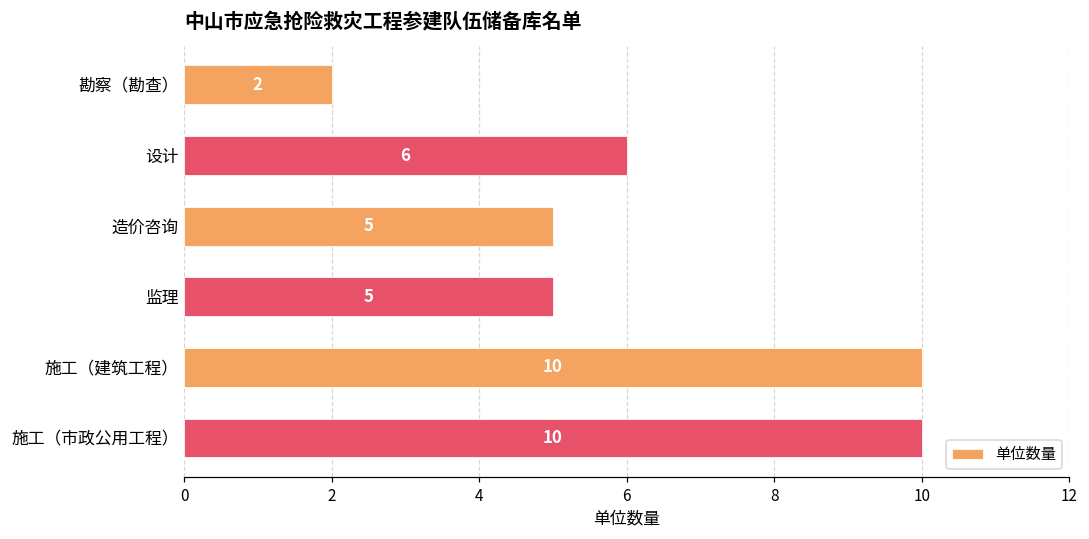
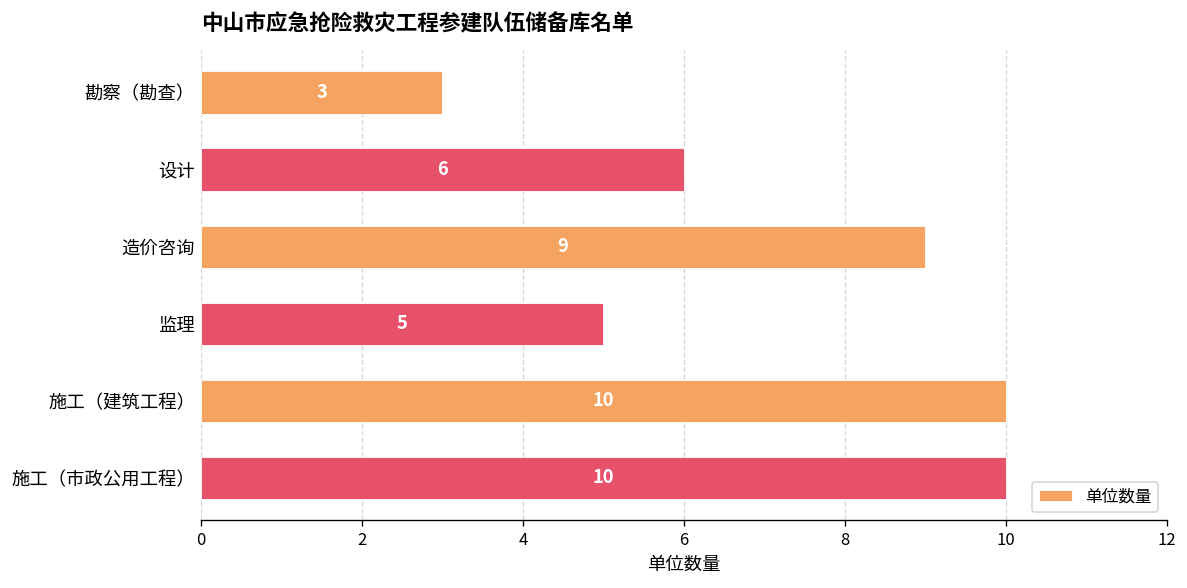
  {
-   "勘察（勘查）": 2,
+   "勘察（勘查）": 3,
    "设计": 6,
-   "造价咨询": 5,
+   "造价咨询": 9,
    "监理": 5,
    "施工（建筑工程）": 10,
    "施工（市政公用工程）": 10
  }
